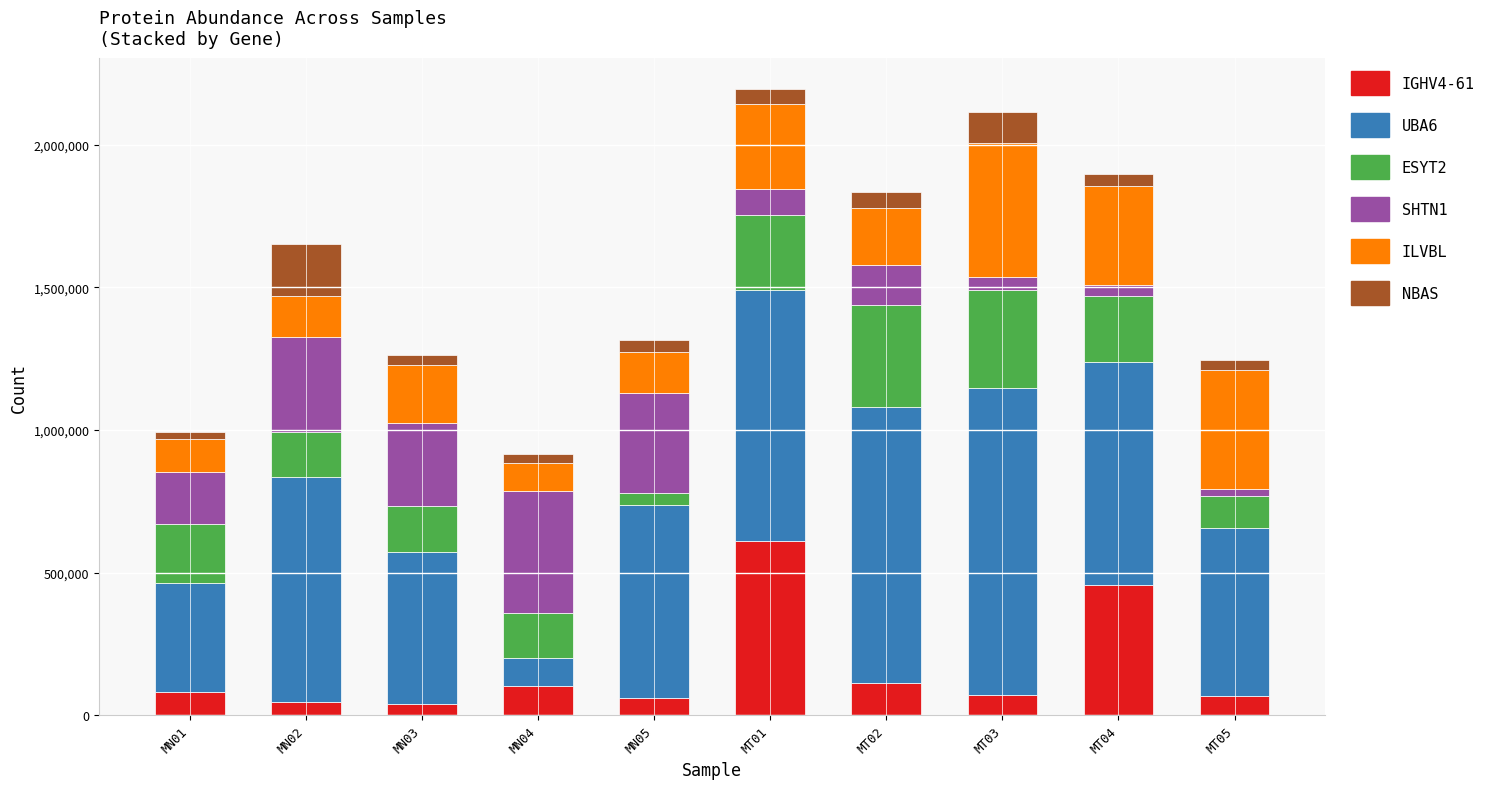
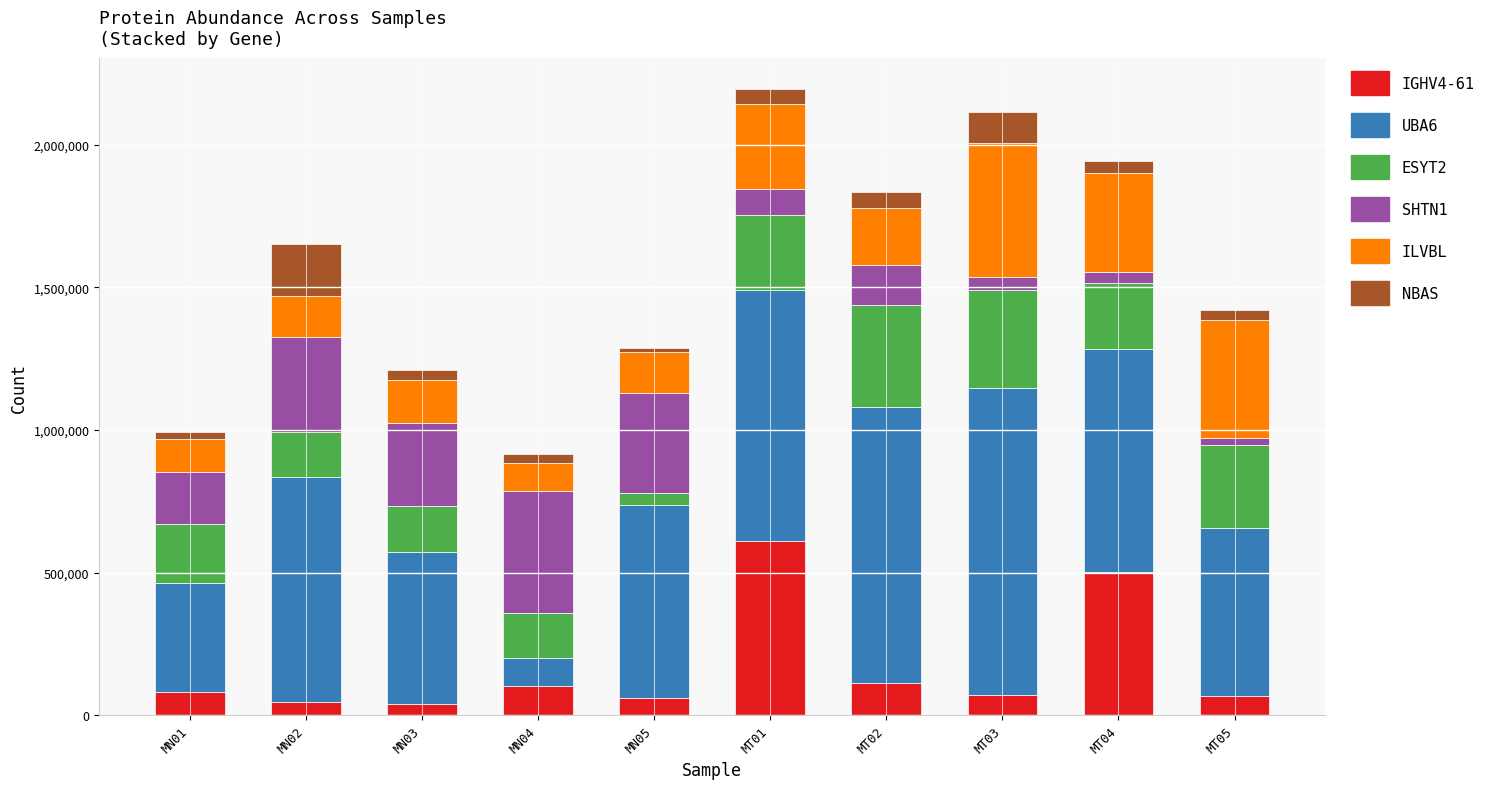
  {
    "IGHV4-61": {
      "MN01": "80,000",
      "MN02": "50,000",
      "MN03": "40,000",
      "MN04": "100,000",
      "MN05": "60,000",
      "MT01": "610,000",
      "MT02": "110,000",
      "MT03": "70,000",
-     "MT04": "460,000",
+     "MT04": "500,000",
      "MT05": "70,000"
    },
    "UBA6": {
      "MN01": "380,000",
      "MN02": "790,000",
      "MN03": "530,000",
      "MN04": "100,000",
      "MN05": "680,000",
      "MT01": "880,000",
      "MT02": "970,000",
      "MT03": "1,080,000",
      "MT04": "780,000",
      "MT05": "590,000"
    },
    "ESYT2": {
      "MN01": "200,000",
      "MN02": "160,000",
      "MN03": "160,000",
      "MN04": "160,000",
      "MN05": "40,000",
      "MT01": "260,000",
      "MT02": "360,000",
      "MT03": "340,000",
      "MT04": "230,000",
-     "MT05": "110,000"
+     "MT05": "290,000"
    },
    "SHTN1": {
      "MN01": "180,000",
      "MN02": "330,000",
      "MN03": "290,000",
      "MN04": "430,000",
      "MN05": "350,000",
      "MT01": "90,000",
      "MT02": "140,000",
      "MT03": "50,000",
      "MT04": "40,000",
      "MT05": "30,000"
    },
    "ILVBL": {
      "MN01": "120,000",
      "MN02": "140,000",
-     "MN03": "200,000",
+     "MN03": "150,000",
      "MN04": "100,000",
      "MN05": "140,000",
      "MT01": "300,000",
      "MT02": "200,000",
      "MT03": "470,000",
      "MT04": "340,000",
      "MT05": "410,000"
    },
    "NBAS": {
      "MN01": "20,000",
      "MN02": "180,000",
      "MN03": "30,000",
      "MN04": "30,000",
-     "MN05": "40,000",
+     "MN05": "10,000",
      "MT01": "50,000",
      "MT02": "60,000",
      "MT03": "110,000",
      "MT04": "40,000",
      "MT05": "40,000"
    }
  }
